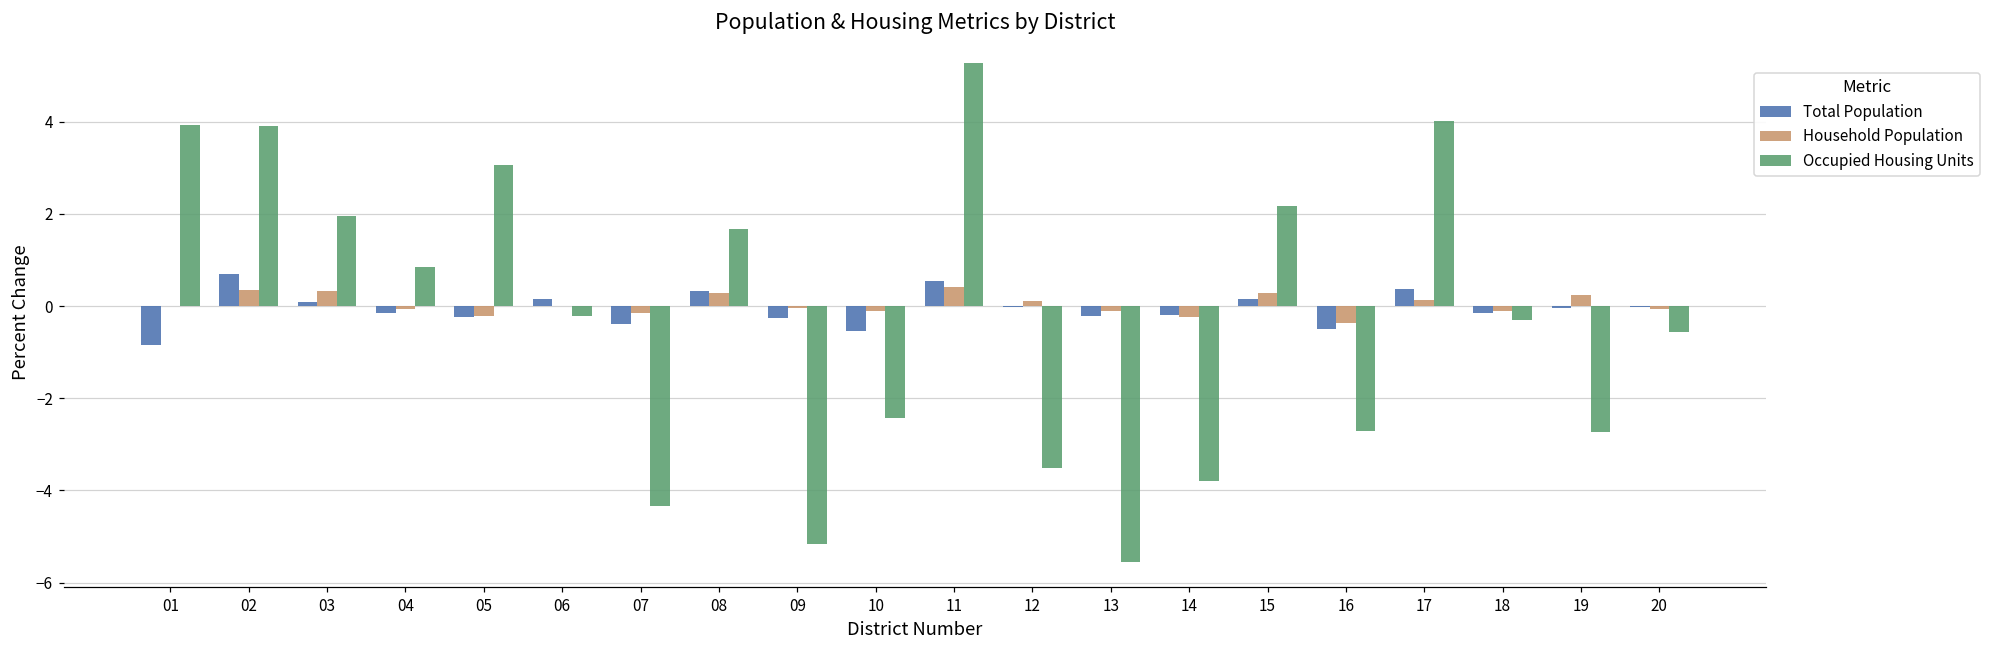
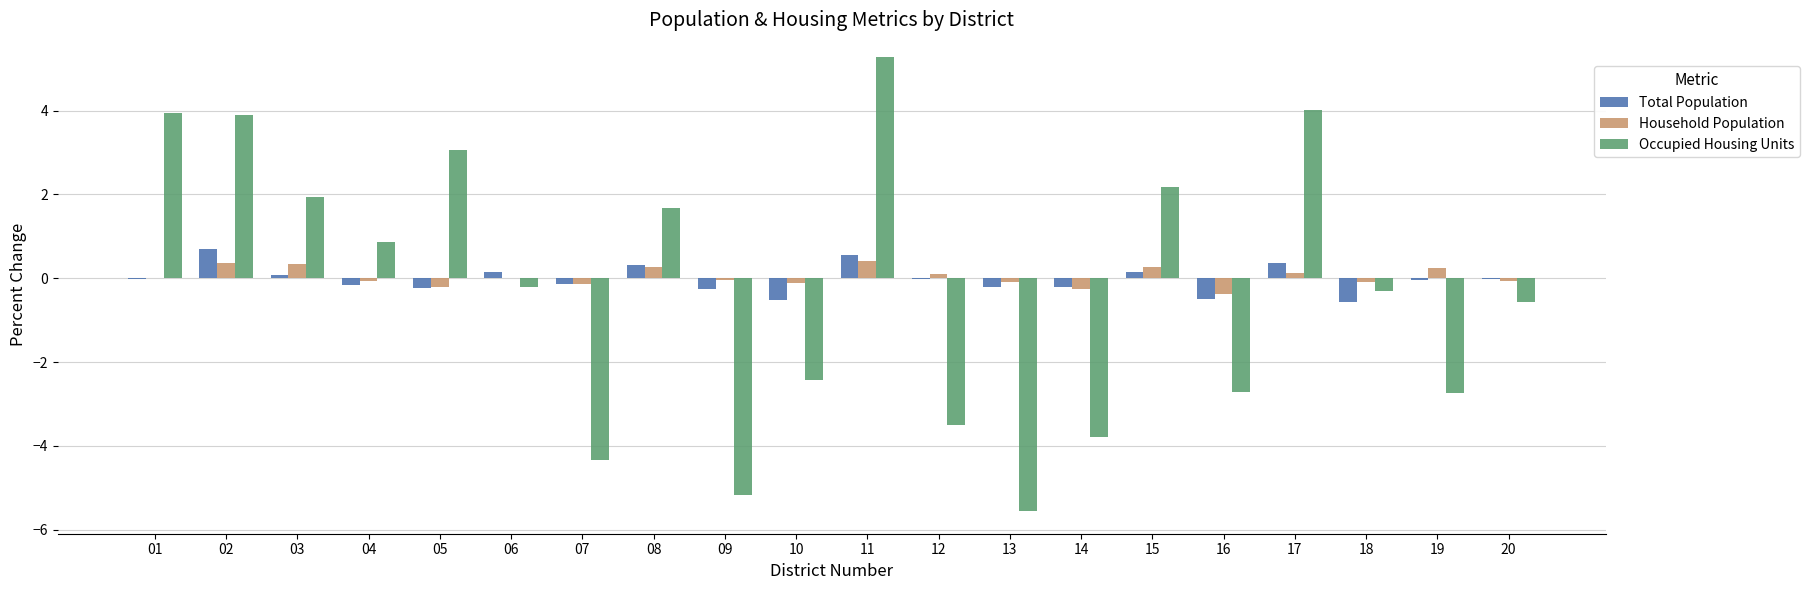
  {
    "Total Population": {
-     "01": -0.8,
+     "01": 0.0,
      "02": 0.7,
      "03": 0.1,
      "04": -0.2,
      "05": -0.2,
      "06": 0.1,
-     "07": -0.4,
+     "07": -0.1,
      "08": 0.3,
      "09": -0.3,
      "10": -0.5,
      "11": 0.6,
      "13": -0.2,
      "14": -0.2,
      "15": 0.2,
      "16": -0.5,
      "17": 0.4,
-     "18": -0.2
+     "18": -0.6
    },
    "Household Population": {
      "02": 0.4,
      "03": 0.3,
      "04": -0.1,
      "05": -0.2,
      "07": -0.1,
      "08": 0.3,
      "10": -0.1,
      "11": 0.4,
      "12": 0.1,
      "13": -0.1,
      "14": -0.2,
      "15": 0.3,
      "16": -0.4,
      "17": 0.1,
      "18": -0.1,
      "19": 0.2,
      "20": -0.1
    },
    "Occupied Housing Units": {
      "01": 3.9,
      "02": 3.9,
      "03": 1.9,
      "04": 0.9,
      "05": 3.1,
      "06": -0.2,
      "07": -4.3,
      "08": 1.7,
      "09": -5.2,
      "10": -2.4,
      "11": 5.3,
      "12": -3.5,
      "13": -5.6,
      "14": -3.8,
      "15": 2.2,
      "16": -2.7,
      "17": 4.0,
      "18": -0.3,
      "19": -2.7,
      "20": -0.6
    }
  }
